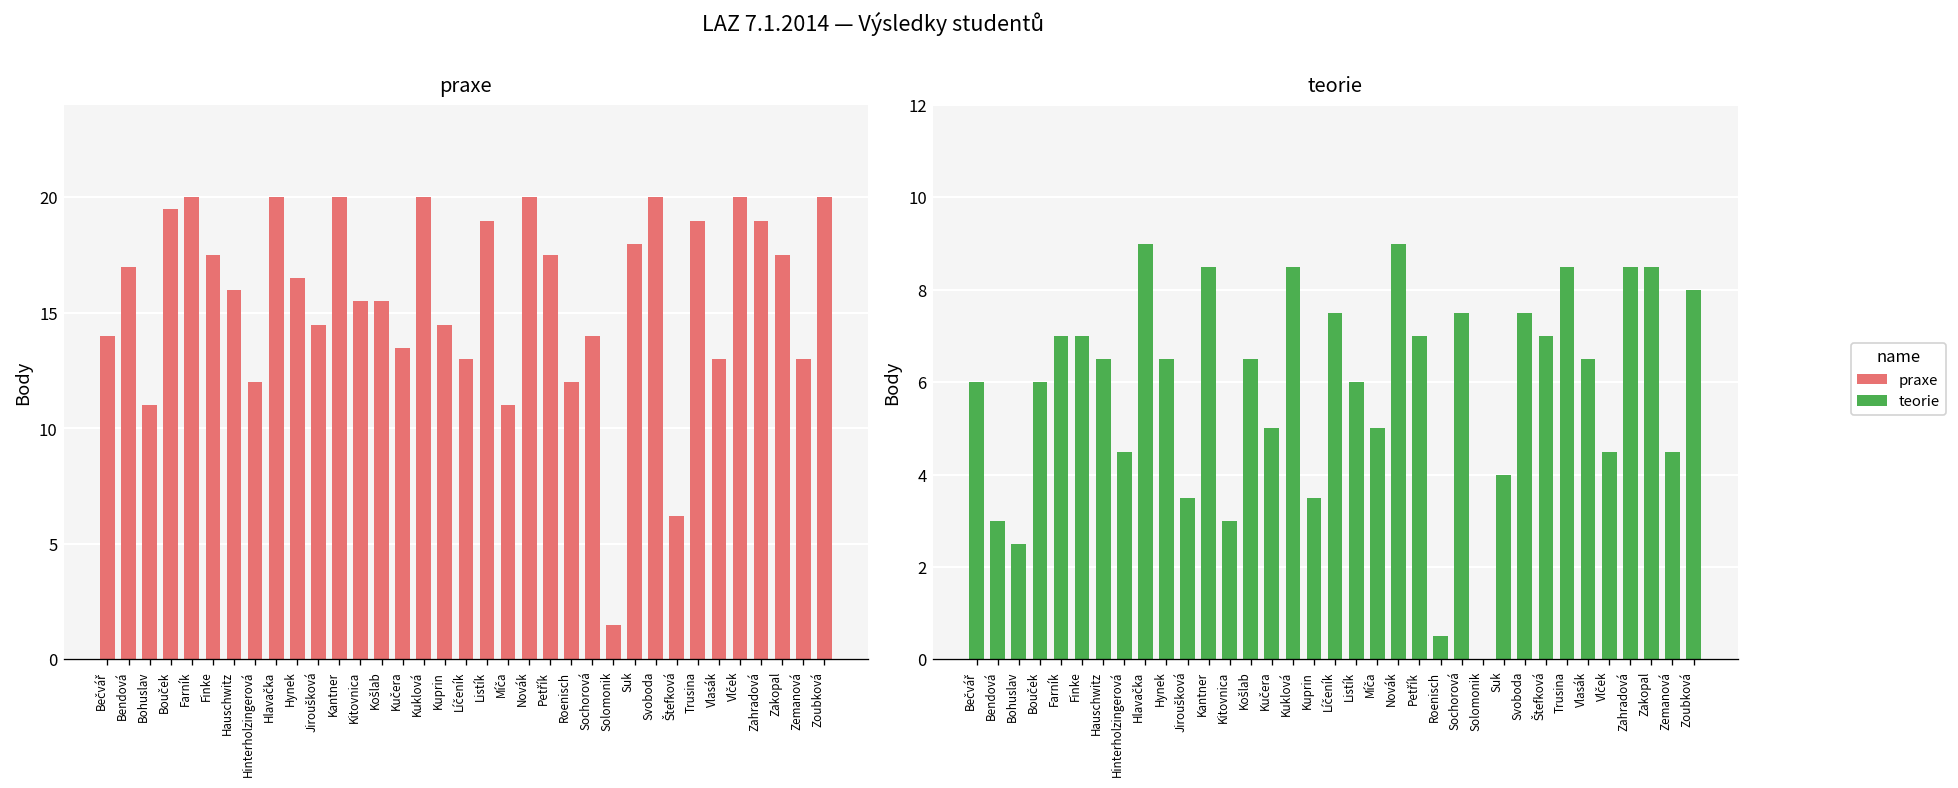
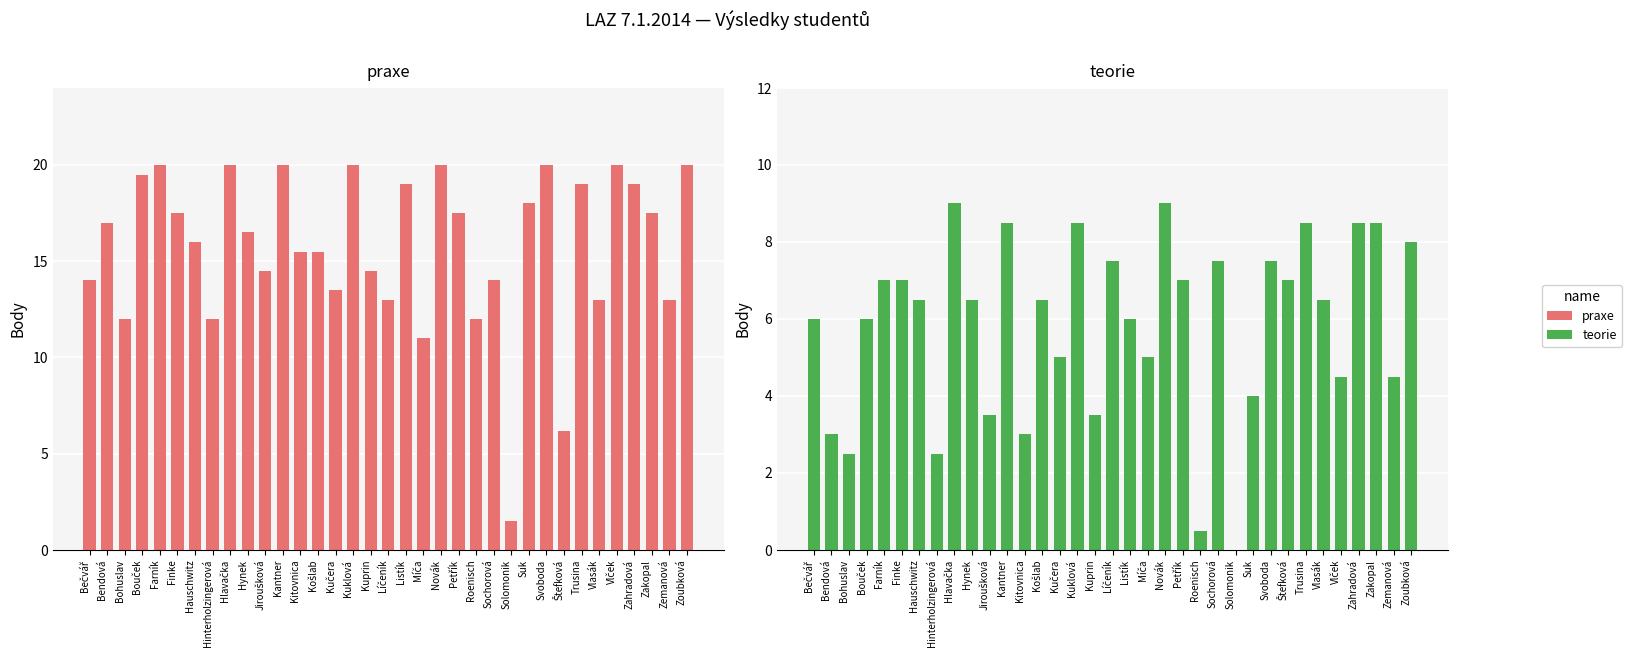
  {
    "praxe": {
      "Bečvář": 14,
      "Bendová": 17,
-     "Bohuslav": 11,
+     "Bohuslav": 12,
      "Bouček": 19.5,
      "Farník": 20,
      "Finke": 17.5,
      "Hauschwitz": 16,
      "Hinterholzingerová": 12,
      "Hlavačka": 20,
      "Hynek": 16.5,
      "Jiroušková": 14.5,
      "Kantner": 20,
      "Kitovnica": 15.5,
      "Košlab": 15.5,
      "Kučera": 13.5,
      "Kuklová": 20,
      "Kuprin": 14.5,
      "Líčeník": 13,
      "Listík": 19,
      "Míča": 11,
      "Novák": 20,
      "Petřík": 17.5,
      "Roenisch": 12,
      "Sochorová": 14,
      "Solomonik": 1.5,
      "Suk": 18,
      "Svoboda": 20,
      "Štefková": 6.2,
      "Trusina": 19,
      "Vlasák": 13,
      "Vlček": 20,
      "Zahradová": 19,
      "Zakopal": 17.5,
      "Zemanová": 13,
      "Zoubková": 20
    },
    "teorie": {
      "Bečvář": 6.0,
      "Bendová": 3.0,
      "Bohuslav": 2.5,
      "Bouček": 6.0,
      "Farník": 7.0,
      "Finke": 7.0,
      "Hauschwitz": 6.5,
-     "Hinterholzingerová": 4.5,
+     "Hinterholzingerová": 2.5,
      "Hlavačka": 9.0,
      "Hynek": 6.5,
      "Jiroušková": 3.5,
      "Kantner": 8.5,
      "Kitovnica": 3.0,
      "Košlab": 6.5,
      "Kučera": 5.0,
      "Kuklová": 8.5,
      "Kuprin": 3.5,
      "Líčeník": 7.5,
      "Listík": 6.0,
      "Míča": 5.0,
      "Novák": 9.0,
      "Petřík": 7.0,
      "Roenisch": 0.5,
      "Sochorová": 7.5,
      "Solomonik": 0.0,
      "Suk": 4.0,
      "Svoboda": 7.5,
      "Štefková": 7.0,
      "Trusina": 8.5,
      "Vlasák": 6.5,
      "Vlček": 4.5,
      "Zahradová": 8.5,
      "Zakopal": 8.5,
      "Zemanová": 4.5,
      "Zoubková": 8.0
    }
  }
